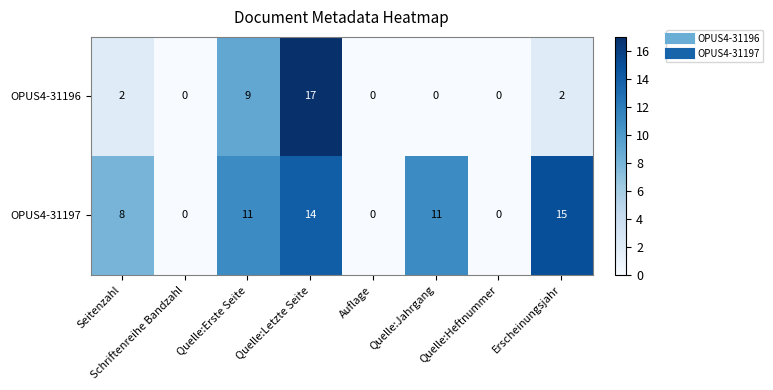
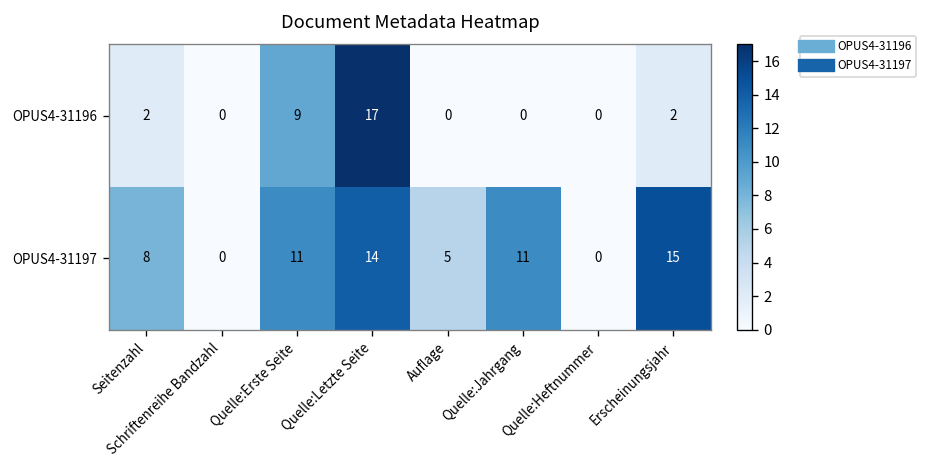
  {
    "OPUS4-31196": {
      "Seitenzahl": 2,
      "Schriftenreihe Bandzahl": 0,
      "Quelle:Erste Seite": 9,
      "Quelle:Letzte Seite": 17,
      "Auflage": 0,
      "Quelle:Jahrgang": 0,
      "Quelle:Heftnummer": 0,
      "Erscheinungsjahr": 2
    },
    "OPUS4-31197": {
      "Seitenzahl": 8,
      "Schriftenreihe Bandzahl": 0,
      "Quelle:Erste Seite": 11,
      "Quelle:Letzte Seite": 14,
-     "Auflage": 0,
+     "Auflage": 5,
      "Quelle:Jahrgang": 11,
      "Quelle:Heftnummer": 0,
      "Erscheinungsjahr": 15
    }
  }
